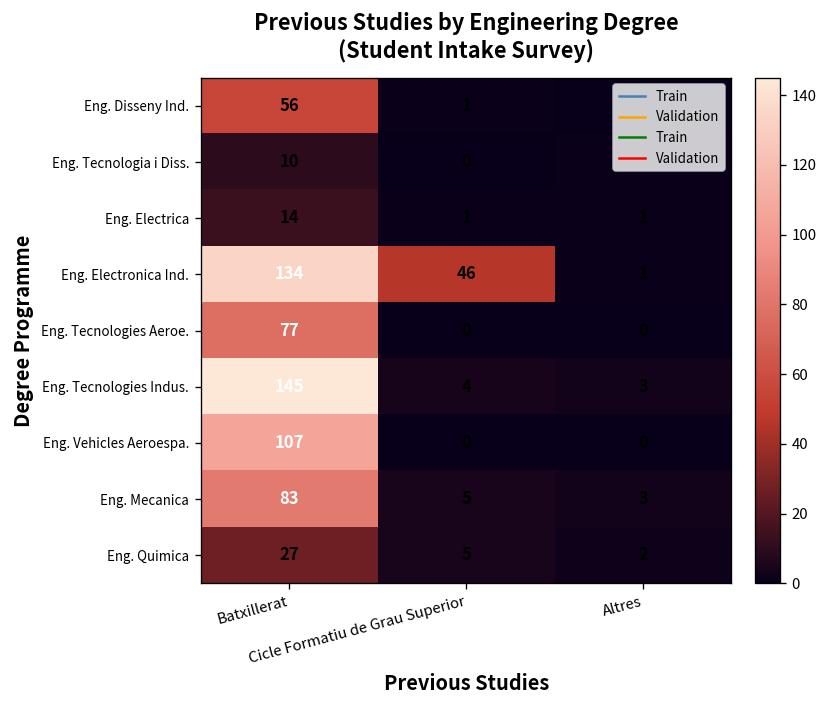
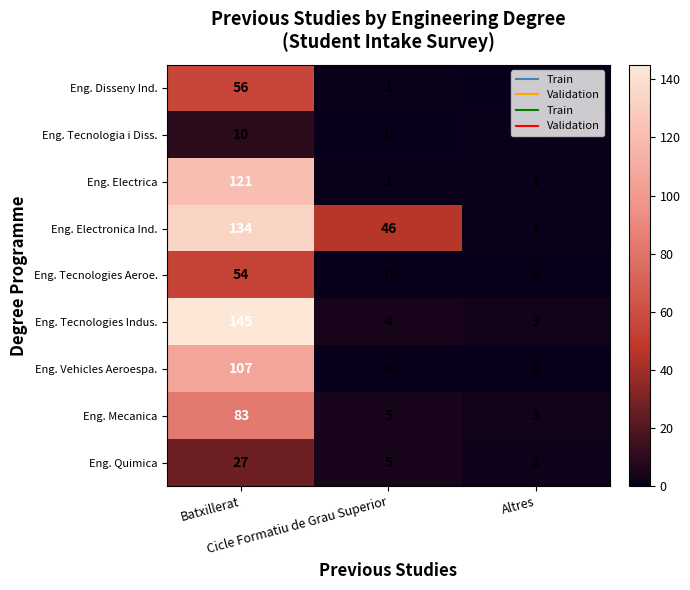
  {
    "Eng. Disseny Ind.": {
      "Batxillerat": 56
    },
    "Eng. Electrica": {
-     "Batxillerat": 14
+     "Batxillerat": 121
    },
    "Eng. Electronica Ind.": {
      "Batxillerat": 134,
      "Cicle Formatiu de Grau Superior": 46
    },
    "Eng. Tecnologies Aeroe.": {
-     "Batxillerat": 77
+     "Batxillerat": 54
    },
    "Eng. Vehicles Aeroespa.": {
      "Batxillerat": 107
    },
    "Eng. Mecanica": {
      "Batxillerat": 83
    },
    "Eng. Quimica": {
      "Batxillerat": 27
    }
  }
